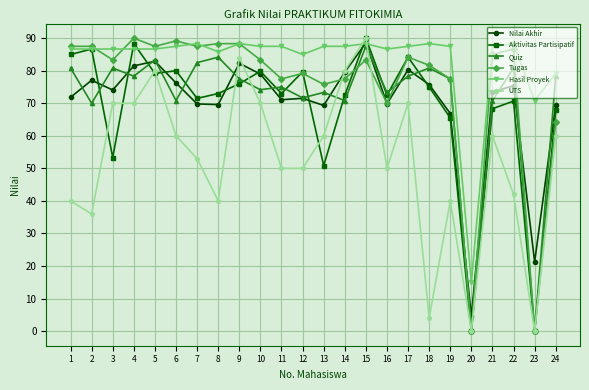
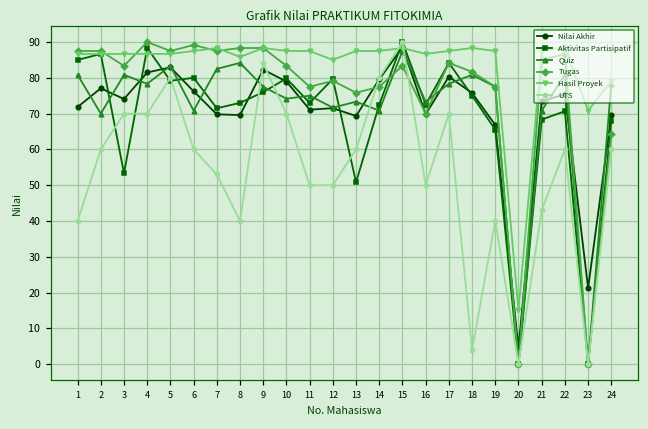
  {
    "UTS": {
      "1": 40,
-     "2": 36,
+     "2": 60,
      "3": 70,
      "4": 70,
      "5": 80,
      "6": 60,
      "7": 53,
      "8": 40,
      "9": 84,
      "10": 70,
      "11": 50,
      "12": 50,
      "13": 60,
      "16": 50,
      "17": 70,
      "18": 4,
      "19": 40,
-     "21": 60,
-     "22": 42,
+     "21": 43,
+     "22": 60,
      "24": 60
    }
  }
